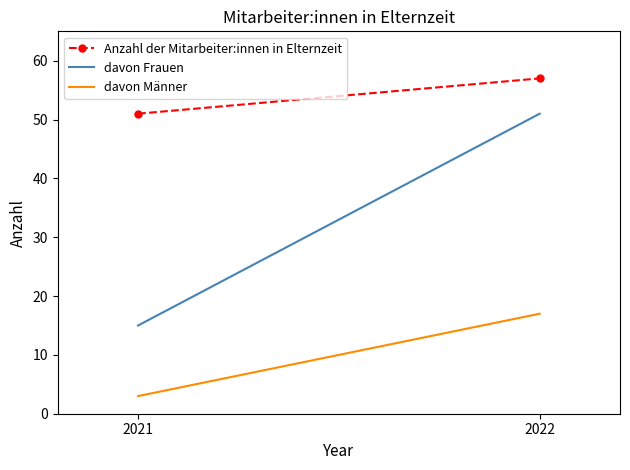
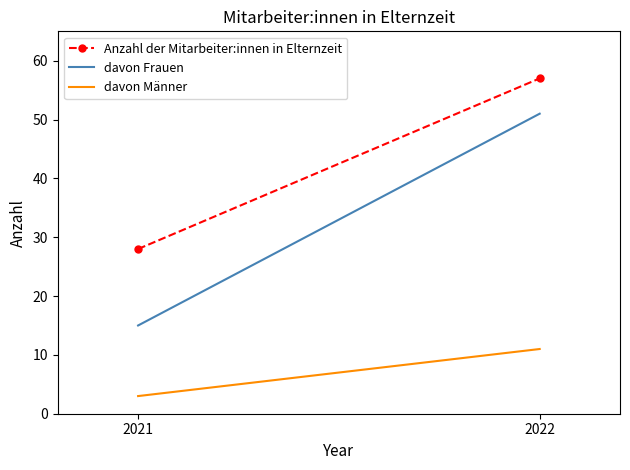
  {
    "Anzahl der Mitarbeiter:innen in Elternzeit": {
-     "2021": 51,
+     "2021": 28,
      "2022": 57
    },
    "davon Frauen": {
      "2021": 15,
      "2022": 51
    },
    "davon Männer": {
      "2021": 3,
-     "2022": 17
+     "2022": 11
    }
  }
